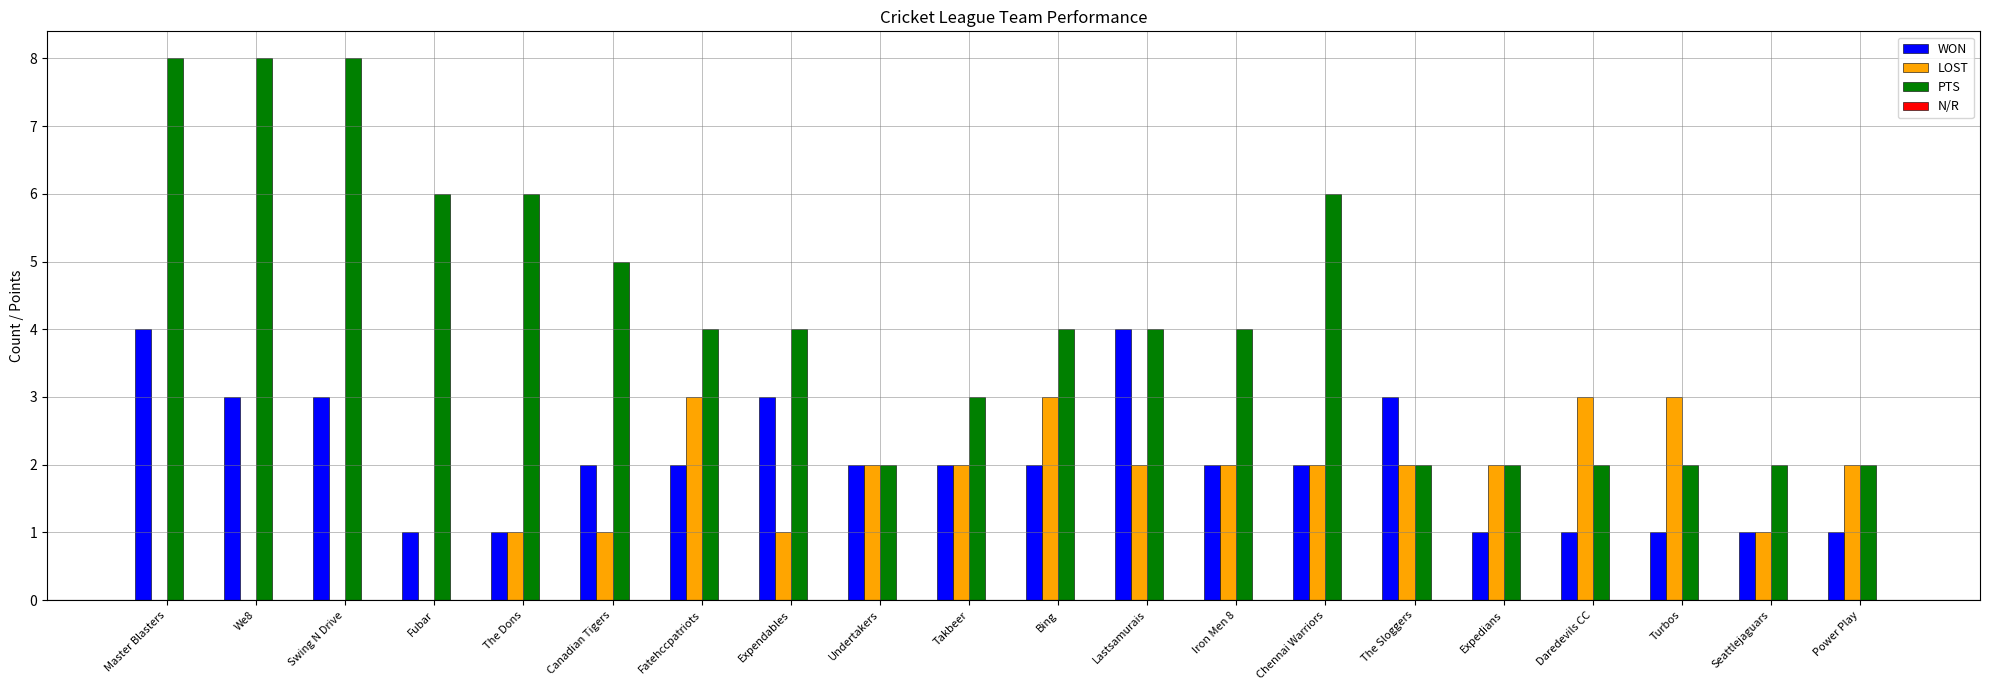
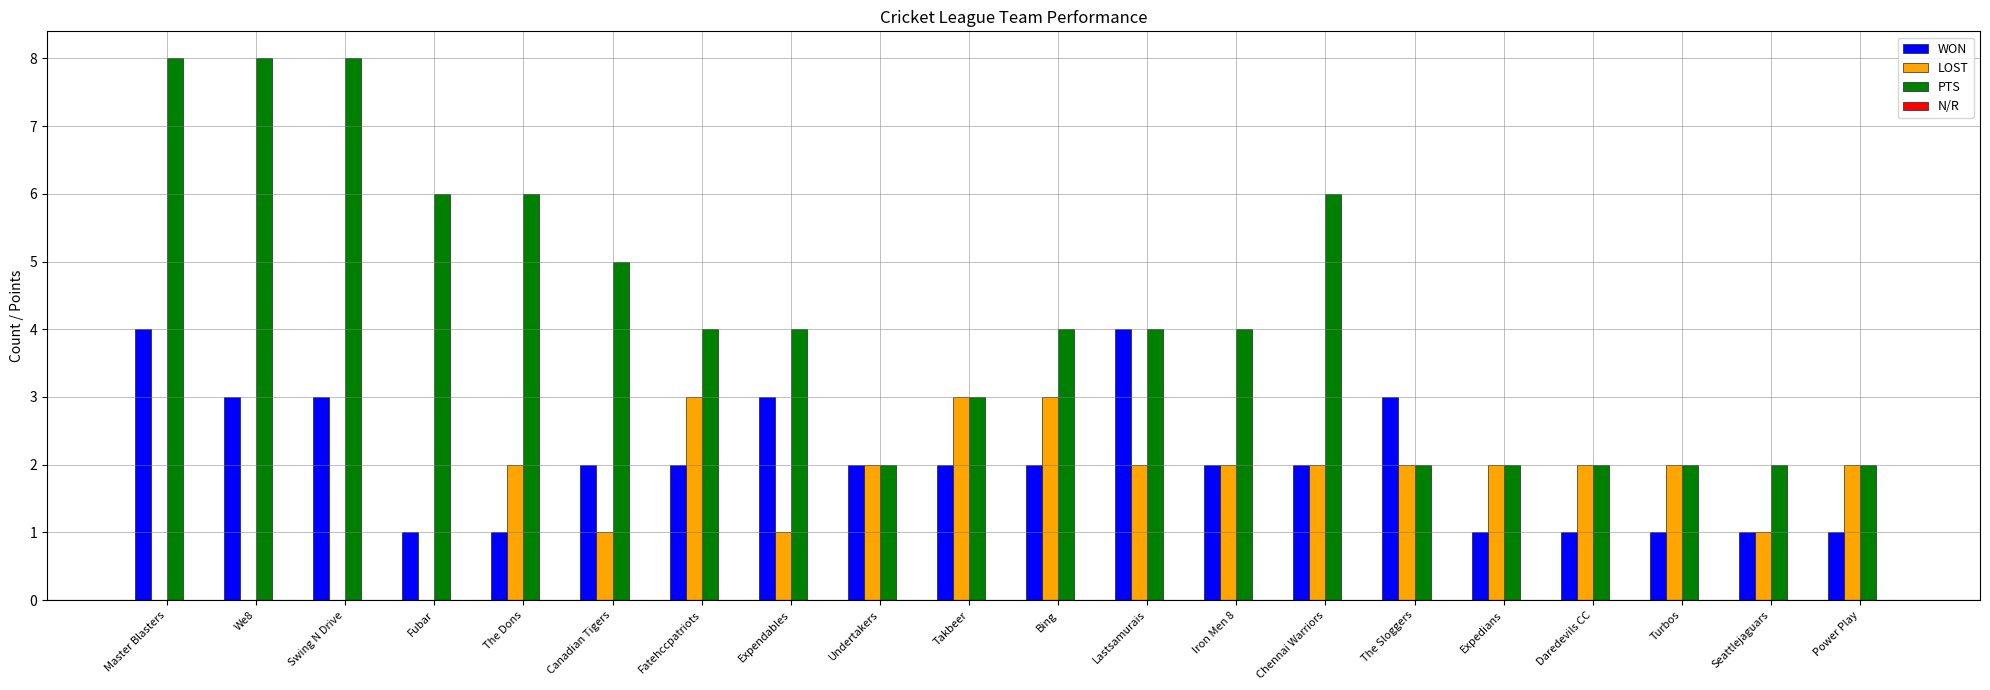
  {
    "WON": {
      "Master Blasters": 4,
      "We8": 3,
      "Swing N Drive": 3,
      "Fubar": 1,
      "The Dons": 1,
      "Canadian Tigers": 2,
      "Fatehccpatriots": 2,
      "Expendables": 3,
      "Undertakers": 2,
      "Takbeer": 2,
      "Bing": 2,
      "Lastsamurais": 4,
      "Iron Men 8": 2,
      "Chennai Warriors": 2,
      "The Sloggers": 3,
      "Expedians": 1,
      "Daredevils CC": 1,
      "Turbos": 1,
      "Seattlejaguars": 1,
      "Power Play": 1
    },
    "LOST": {
      "Master Blasters": 0,
      "We8": 0,
      "Swing N Drive": 0,
      "Fubar": 0,
-     "The Dons": 1,
+     "The Dons": 2,
      "Canadian Tigers": 1,
      "Fatehccpatriots": 3,
      "Expendables": 1,
      "Undertakers": 2,
-     "Takbeer": 2,
+     "Takbeer": 3,
      "Bing": 3,
      "Lastsamurais": 2,
      "Iron Men 8": 2,
      "Chennai Warriors": 2,
      "The Sloggers": 2,
      "Expedians": 2,
-     "Daredevils CC": 3,
-     "Turbos": 3,
+     "Daredevils CC": 2,
+     "Turbos": 2,
      "Seattlejaguars": 1,
      "Power Play": 2
    },
    "PTS": {
      "Master Blasters": 8,
      "We8": 8,
      "Swing N Drive": 8,
      "Fubar": 6,
      "The Dons": 6,
      "Canadian Tigers": 5,
      "Fatehccpatriots": 4,
      "Expendables": 4,
      "Undertakers": 2,
      "Takbeer": 3,
      "Bing": 4,
      "Lastsamurais": 4,
      "Iron Men 8": 4,
      "Chennai Warriors": 6,
      "The Sloggers": 2,
      "Expedians": 2,
      "Daredevils CC": 2,
      "Turbos": 2,
      "Seattlejaguars": 2,
      "Power Play": 2
    },
    "N/R": {
      "Master Blasters": 0,
      "We8": 0,
      "Swing N Drive": 0,
      "Fubar": 0,
      "The Dons": 0,
      "Canadian Tigers": 0,
      "Fatehccpatriots": 0,
      "Expendables": 0,
      "Undertakers": 0,
      "Takbeer": 0,
      "Bing": 0,
      "Lastsamurais": 0,
      "Iron Men 8": 0,
      "Chennai Warriors": 0,
      "The Sloggers": 0,
      "Expedians": 0,
      "Daredevils CC": 0,
      "Turbos": 0,
      "Seattlejaguars": 0,
      "Power Play": 0
    }
  }
